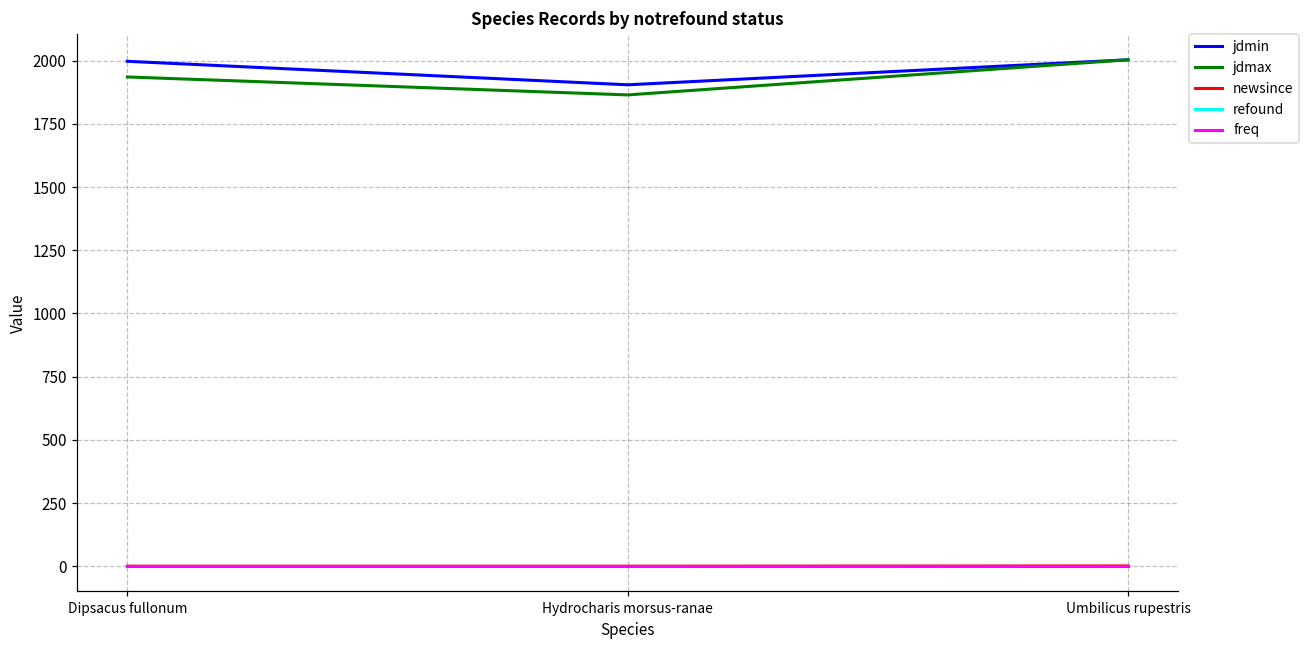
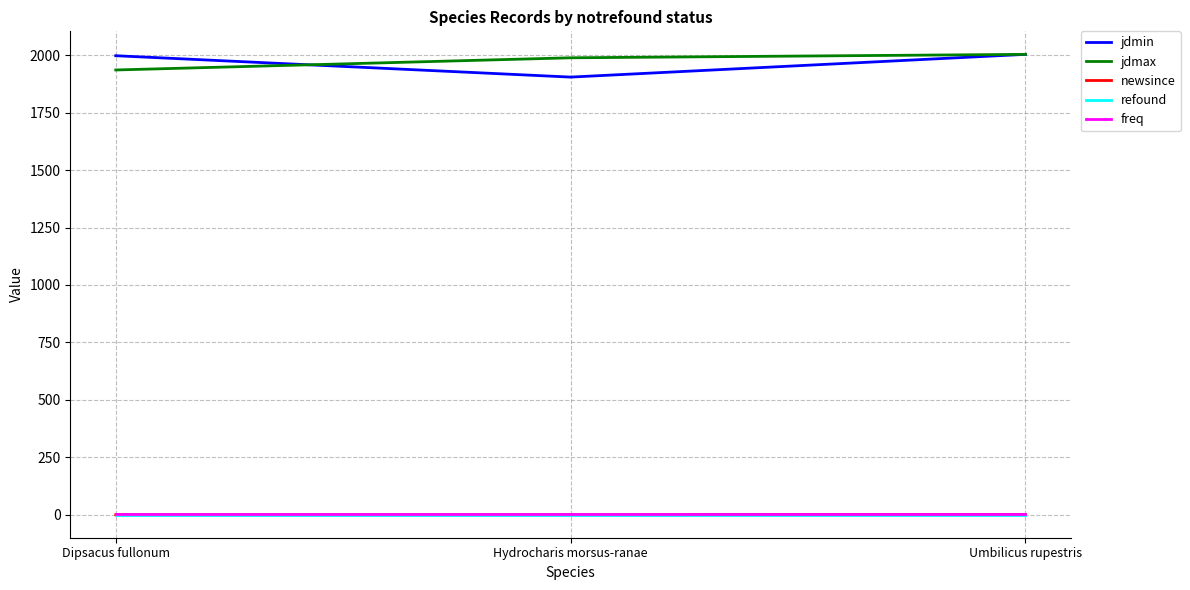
  {
    "jdmin": {
      "Dipsacus fullonum": 2000,
      "Hydrocharis morsus-ranae": 1910
    },
    "jdmax": {
      "Dipsacus fullonum": 1940,
-     "Hydrocharis morsus-ranae": 1870
+     "Hydrocharis morsus-ranae": 1990
    }
  }
